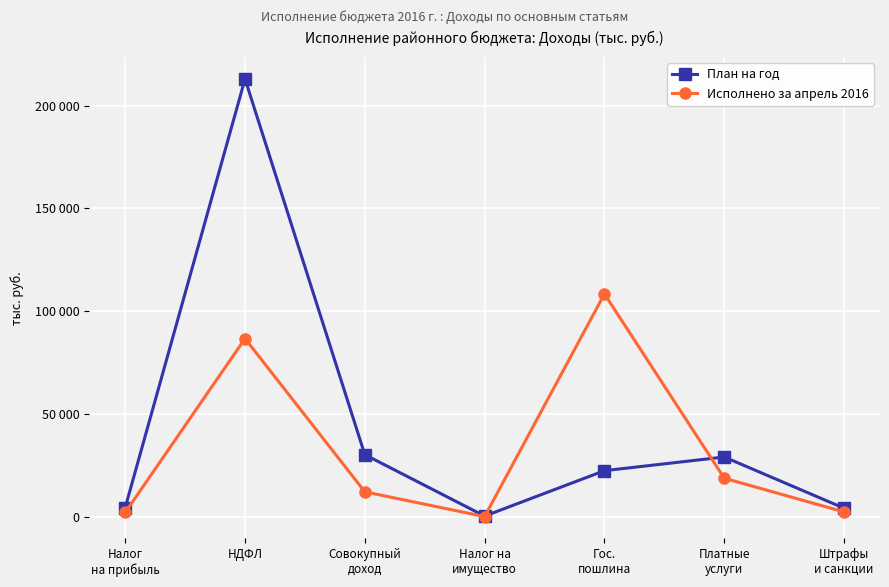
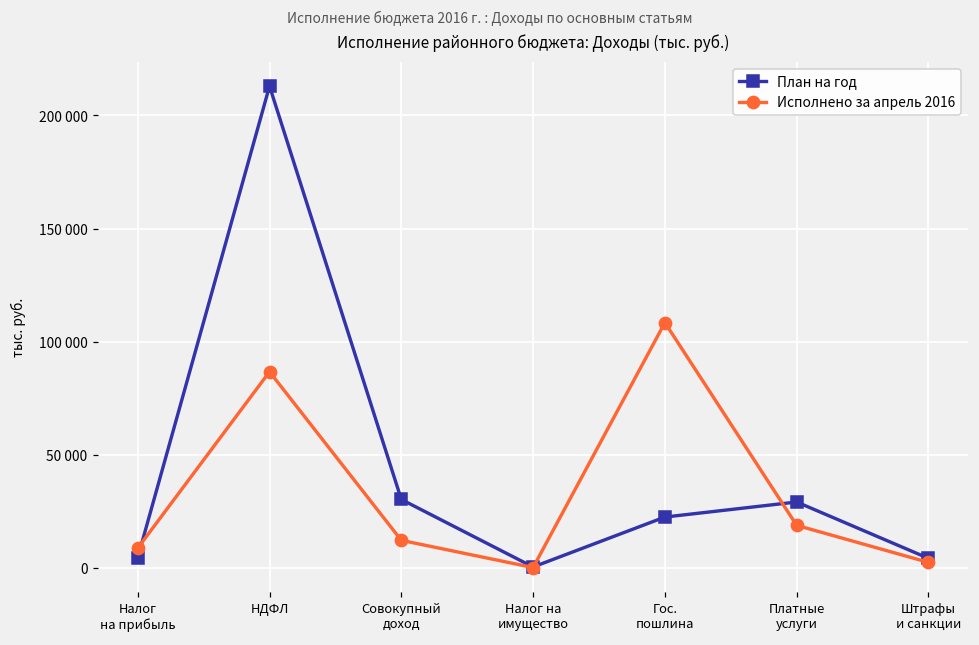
  {
    "План на год": {
      "Налог на прибыль": 5000,
      "НДФЛ": 213000,
      "Совокупный доход": 30000,
      "Гос. пошлина": 22000,
      "Платные услуги": 29000,
      "Штрафы и санкции": 4000
    },
    "Исполнено за апрель 2016": {
-     "Налог на прибыль": 2000,
+     "Налог на прибыль": 9000,
      "НДФЛ": 87000,
      "Совокупный доход": 12000,
      "Гос. пошлина": 108000,
      "Платные услуги": 19000,
      "Штрафы и санкции": 2000
    }
  }
